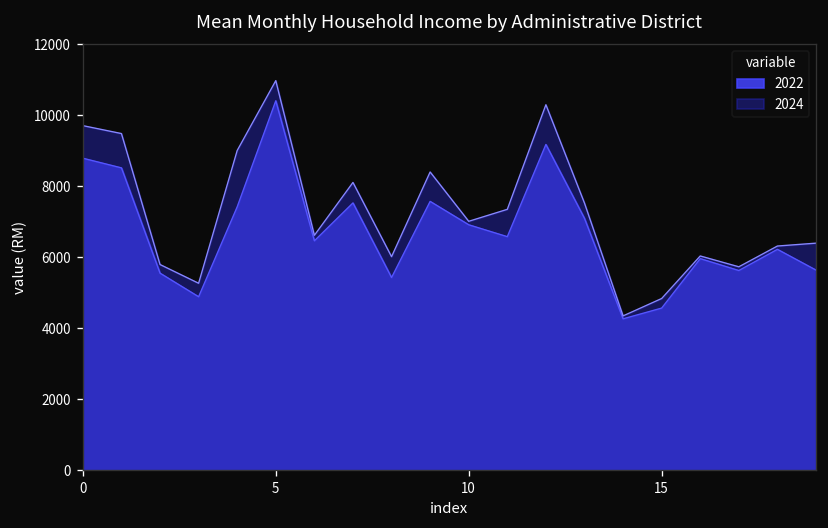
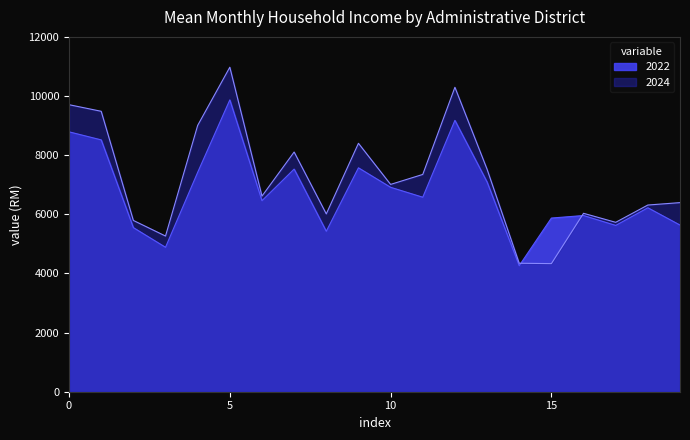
  {
    "2022": {
      "0": 8800,
-     "5": 10400,
+     "5": 9900,
      "10": 6900,
-     "15": 4600
+     "15": 5900
    },
    "2024": {
      "0": 9700,
      "5": 11000,
      "10": 7000,
-     "15": 4800
+     "15": 4300
    }
  }
